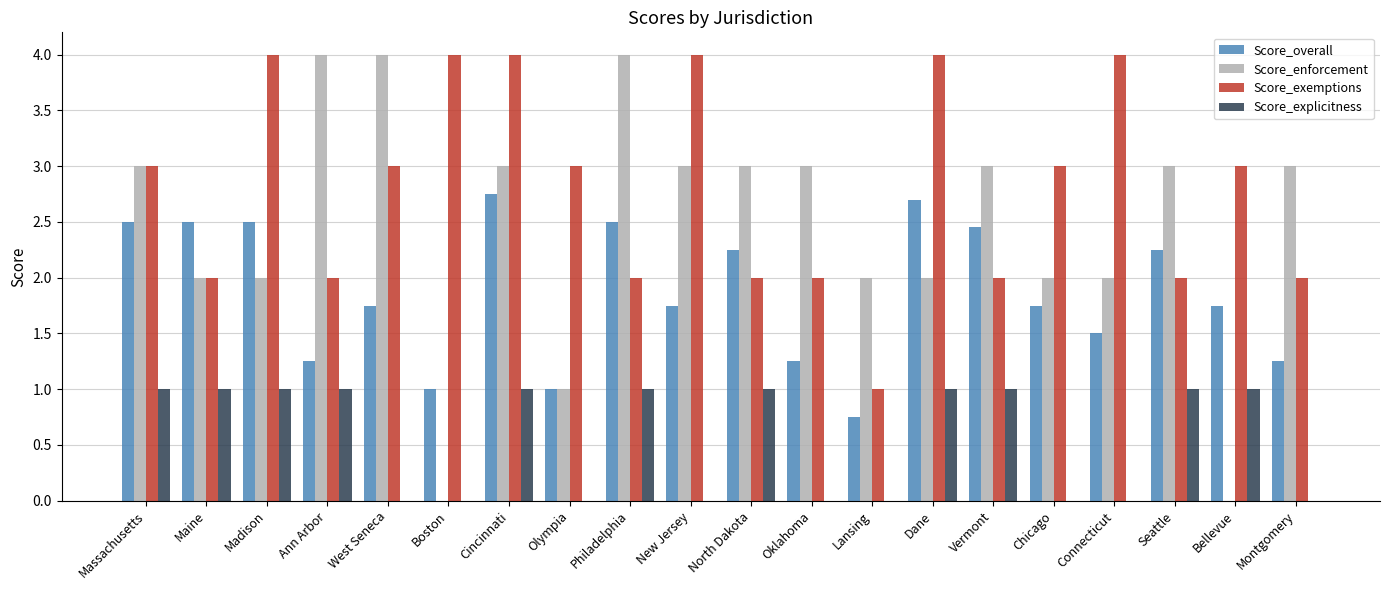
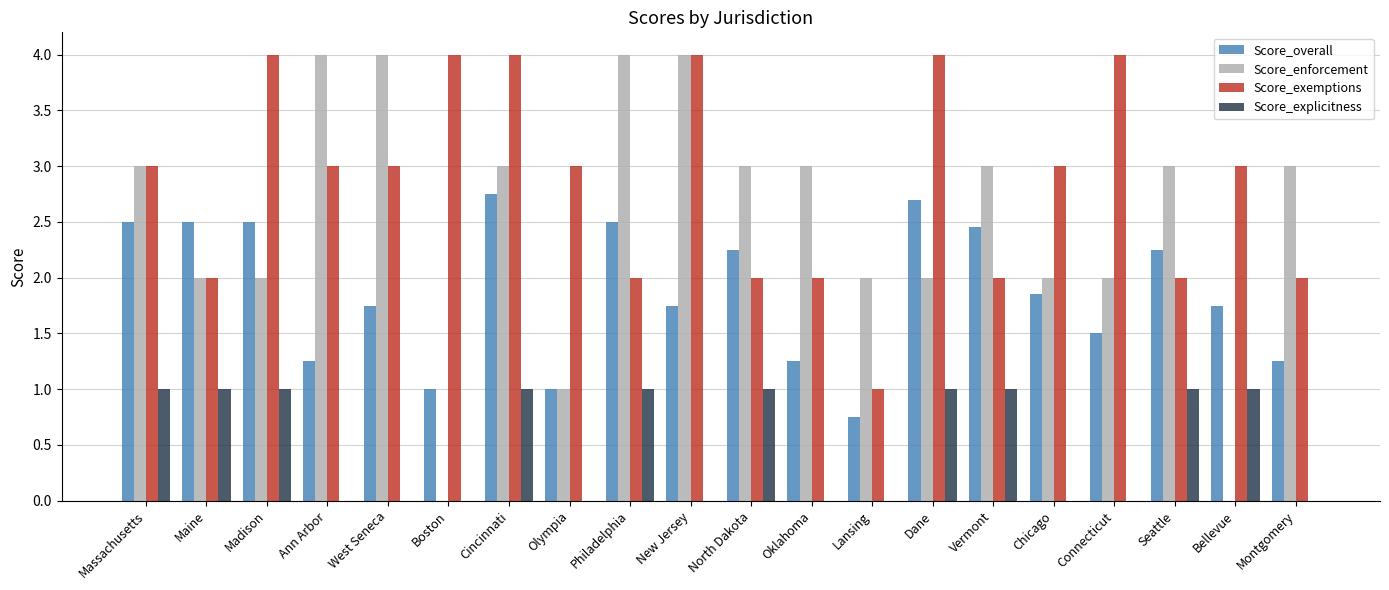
  {
    "Score_overall": {
      "Massachusetts": 2.50,
      "Maine": 2.50,
      "Madison": 2.50,
      "Ann Arbor": 1.25,
      "West Seneca": 1.75,
      "Boston": 1.00,
      "Cincinnati": 2.75,
      "Olympia": 1.00,
      "Philadelphia": 2.50,
      "New Jersey": 1.75,
      "North Dakota": 2.25,
      "Oklahoma": 1.25,
      "Lansing": 0.75,
      "Dane": 2.70,
      "Vermont": 2.45,
-     "Chicago": 1.75,
+     "Chicago": 1.85,
      "Connecticut": 1.50,
      "Seattle": 2.25,
      "Bellevue": 1.75,
      "Montgomery": 1.25
    },
    "Score_enforcement": {
      "Massachusetts": 3,
      "Maine": 2,
      "Madison": 2,
      "Ann Arbor": 4,
      "West Seneca": 4,
      "Boston": 0,
      "Cincinnati": 3,
      "Olympia": 1,
      "Philadelphia": 4,
-     "New Jersey": 3,
+     "New Jersey": 4,
      "North Dakota": 3,
      "Oklahoma": 3,
      "Lansing": 2,
      "Dane": 2,
      "Vermont": 3,
      "Chicago": 2,
      "Connecticut": 2,
      "Seattle": 3,
      "Bellevue": 0,
      "Montgomery": 3
    },
    "Score_exemptions": {
      "Massachusetts": 3,
      "Maine": 2,
      "Madison": 4,
-     "Ann Arbor": 2,
+     "Ann Arbor": 3,
      "West Seneca": 3,
      "Boston": 4,
      "Cincinnati": 4,
      "Olympia": 3,
      "Philadelphia": 2,
      "New Jersey": 4,
      "North Dakota": 2,
      "Oklahoma": 2,
      "Lansing": 1,
      "Dane": 4,
      "Vermont": 2,
      "Chicago": 3,
      "Connecticut": 4,
      "Seattle": 2,
      "Bellevue": 3,
      "Montgomery": 2
    },
    "Score_explicitness": {
      "Massachusetts": 1,
      "Maine": 1,
      "Madison": 1,
-     "Ann Arbor": 1,
+     "Ann Arbor": 0,
      "West Seneca": 0,
      "Boston": 0,
      "Cincinnati": 1,
      "Olympia": 0,
      "Philadelphia": 1,
      "New Jersey": 0,
      "North Dakota": 1,
      "Oklahoma": 0,
      "Lansing": 0,
      "Dane": 1,
      "Vermont": 1,
      "Chicago": 0,
      "Connecticut": 0,
      "Seattle": 1,
      "Bellevue": 1,
      "Montgomery": 0
    }
  }
